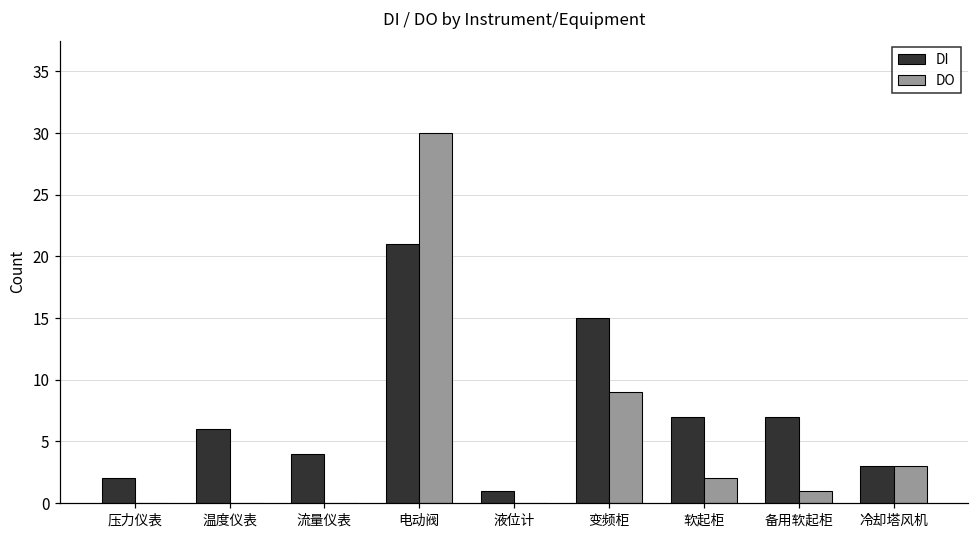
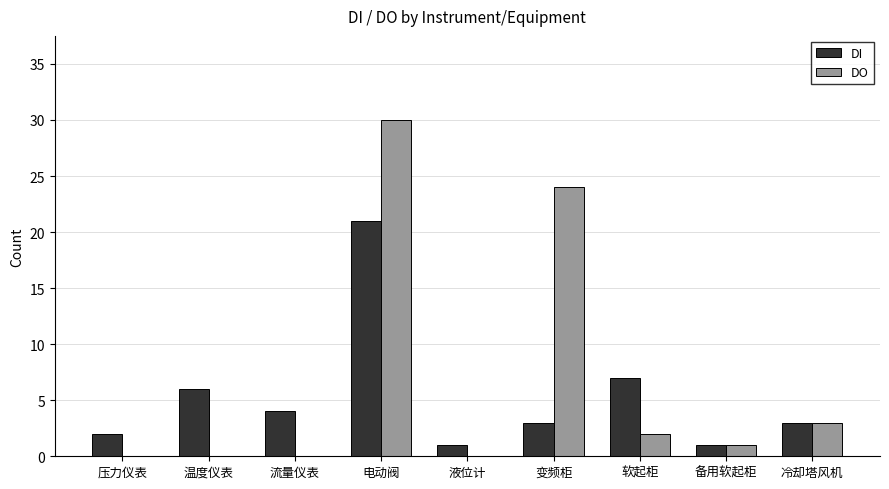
  {
    "DI": {
      "压力仪表": 2,
      "温度仪表": 6,
      "流量仪表": 4,
      "电动阀": 21,
      "液位计": 1,
-     "变频柜": 15,
+     "变频柜": 3,
      "软起柜": 7,
-     "备用软起柜": 7,
+     "备用软起柜": 1,
      "冷却塔风机": 3
    },
    "DO": {
      "压力仪表": 0,
      "温度仪表": 0,
      "流量仪表": 0,
      "电动阀": 30,
      "液位计": 0,
-     "变频柜": 9,
+     "变频柜": 24,
      "软起柜": 2,
      "备用软起柜": 1,
      "冷却塔风机": 3
    }
  }
